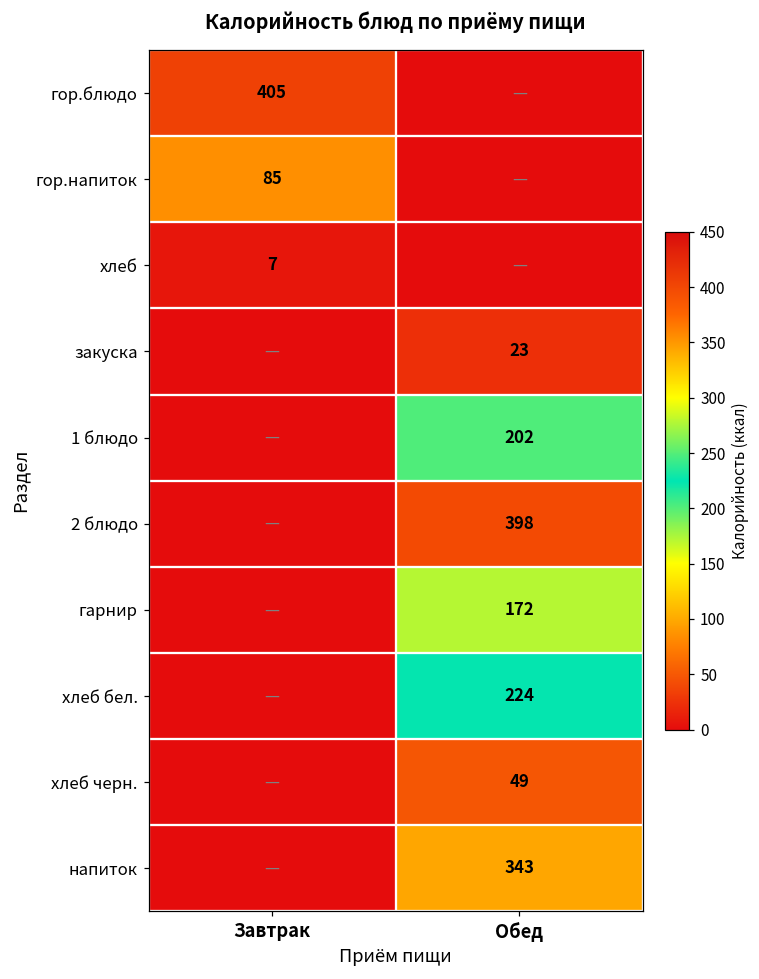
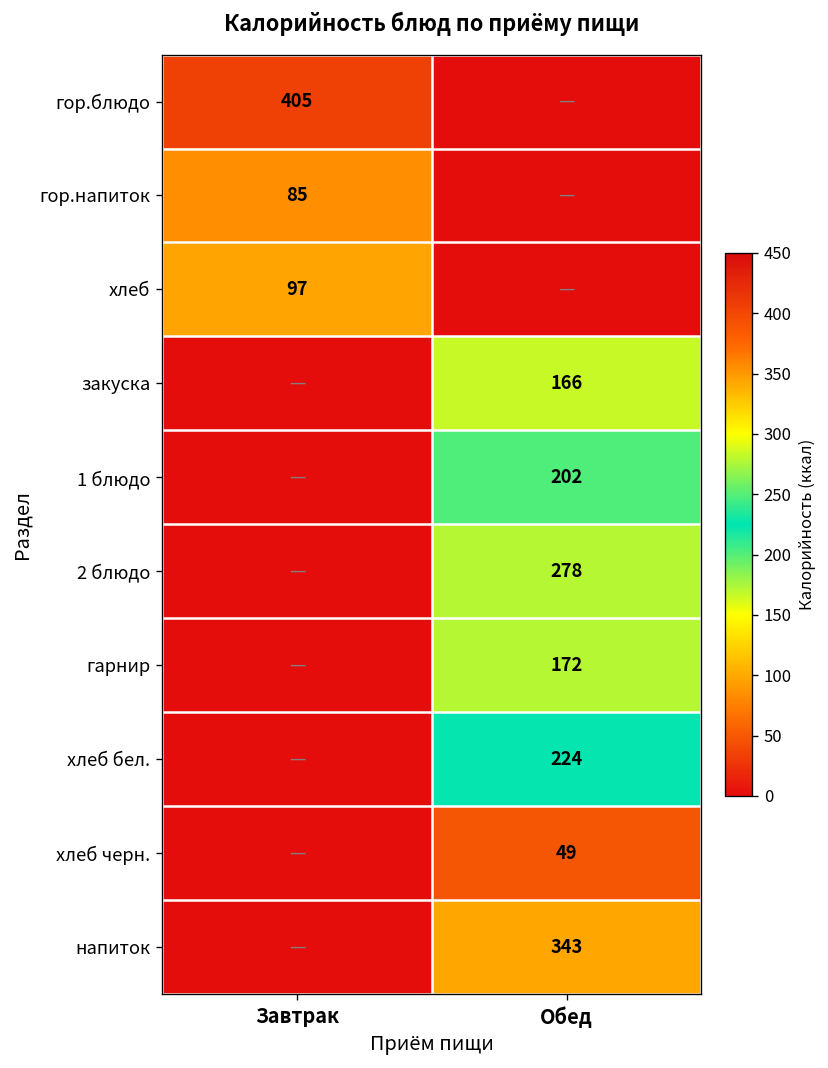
  {
    "гор.блюдо": {
      "Завтрак": 405
    },
    "гор.напиток": {
      "Завтрак": 85
    },
    "хлеб": {
-     "Завтрак": 7
+     "Завтрак": 97
    },
    "закуска": {
-     "Обед": 23
+     "Обед": 166
    },
    "1 блюдо": {
      "Обед": 202
    },
    "2 блюдо": {
-     "Обед": 398
+     "Обед": 278
    },
    "гарнир": {
      "Обед": 172
    },
    "хлеб бел.": {
      "Обед": 224
    },
    "хлеб черн.": {
      "Обед": 49
    },
    "напиток": {
      "Обед": 343
    }
  }
